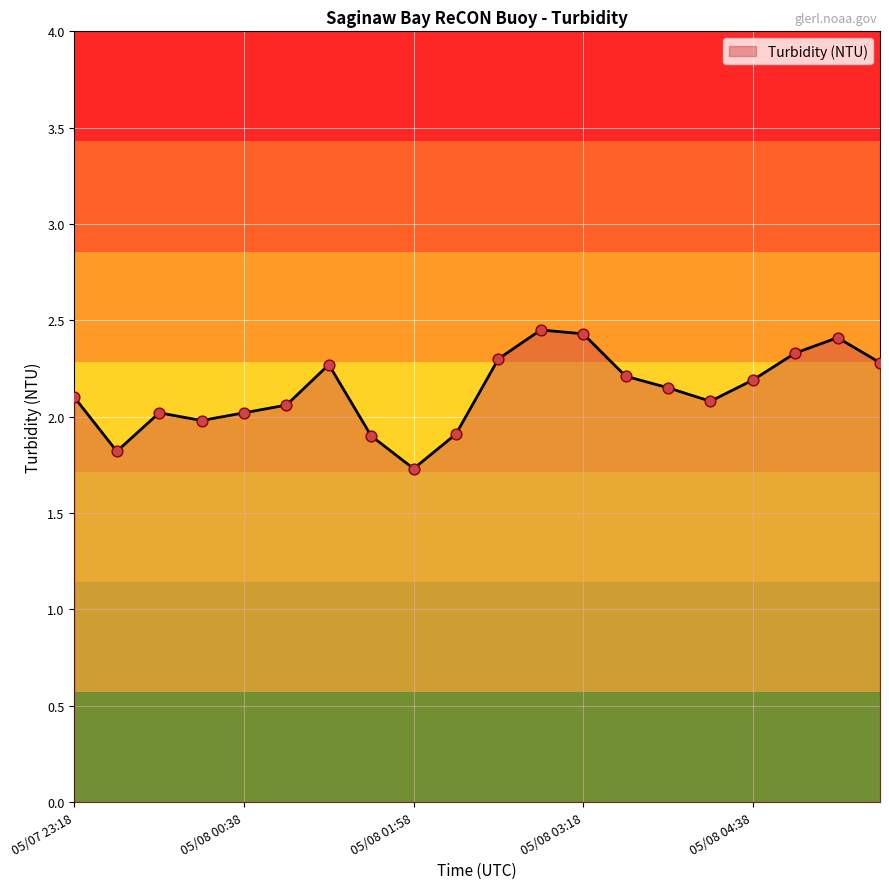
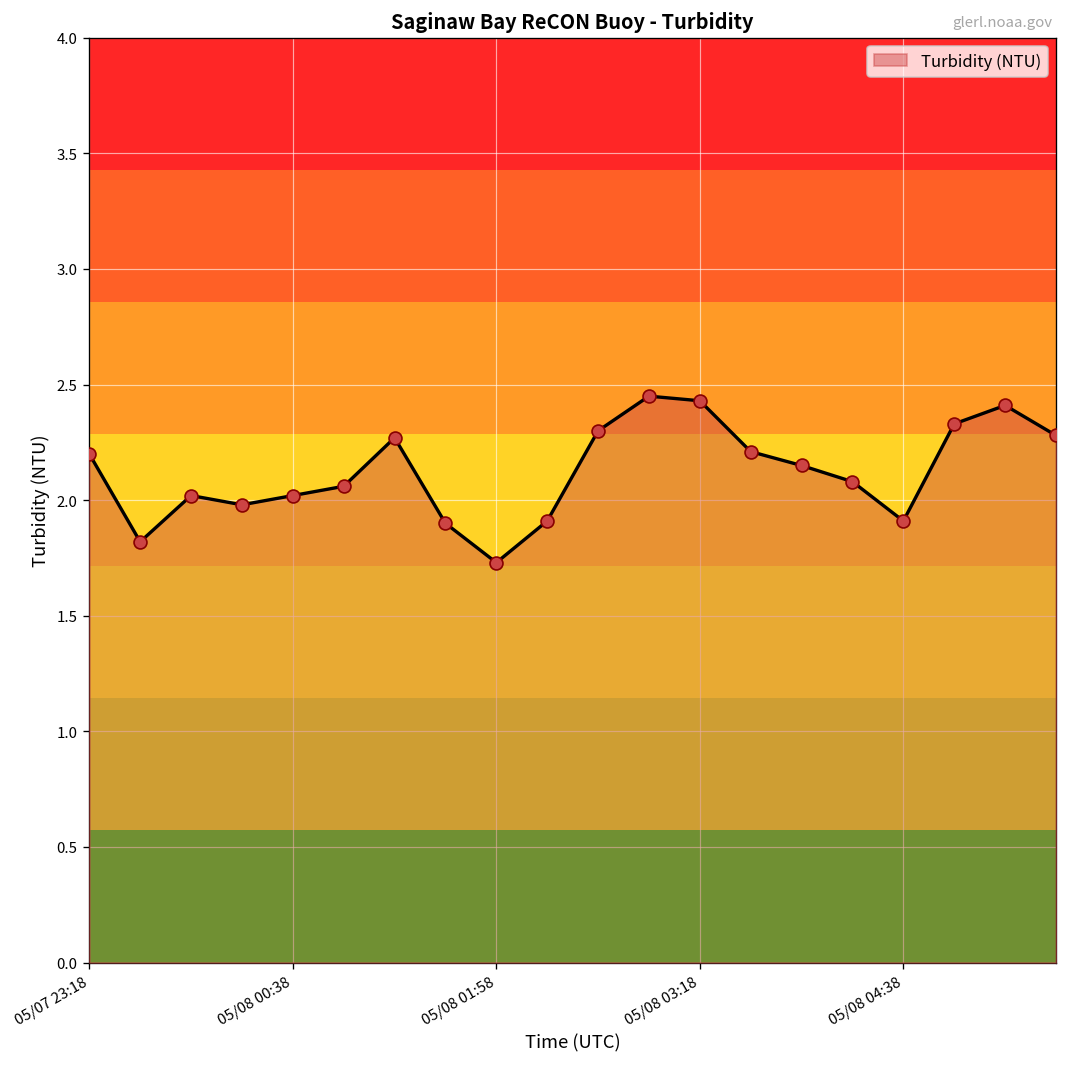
  {
-   "05/07 23:18": 2.1,
+   "05/07 23:18": 2.2,
    "05/08 00:38": 2.02,
    "05/08 01:58": 1.73,
    "05/08 03:18": 2.43,
-   "05/08 04:38": 2.19
+   "05/08 04:38": 1.91
  }
